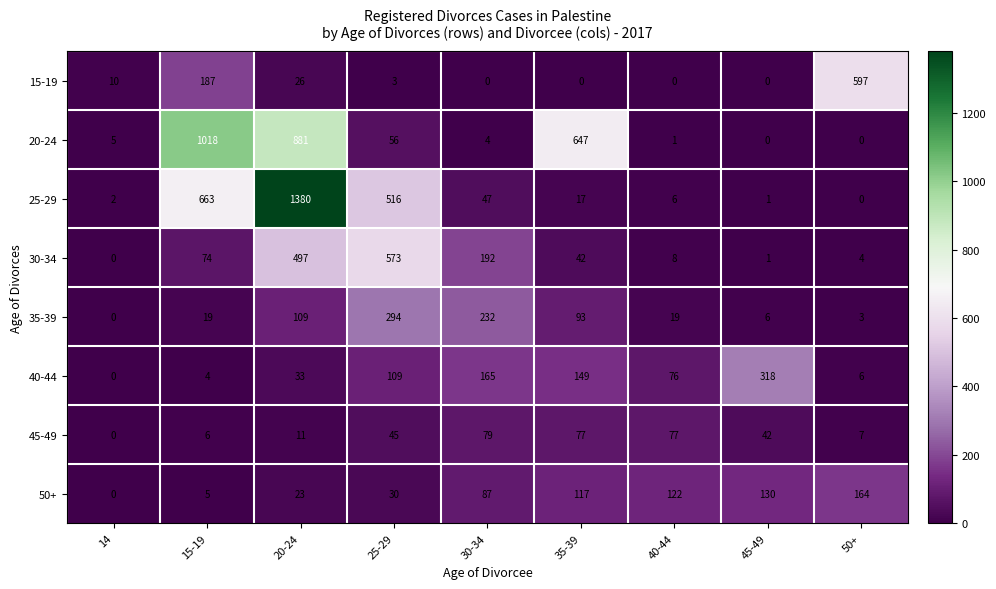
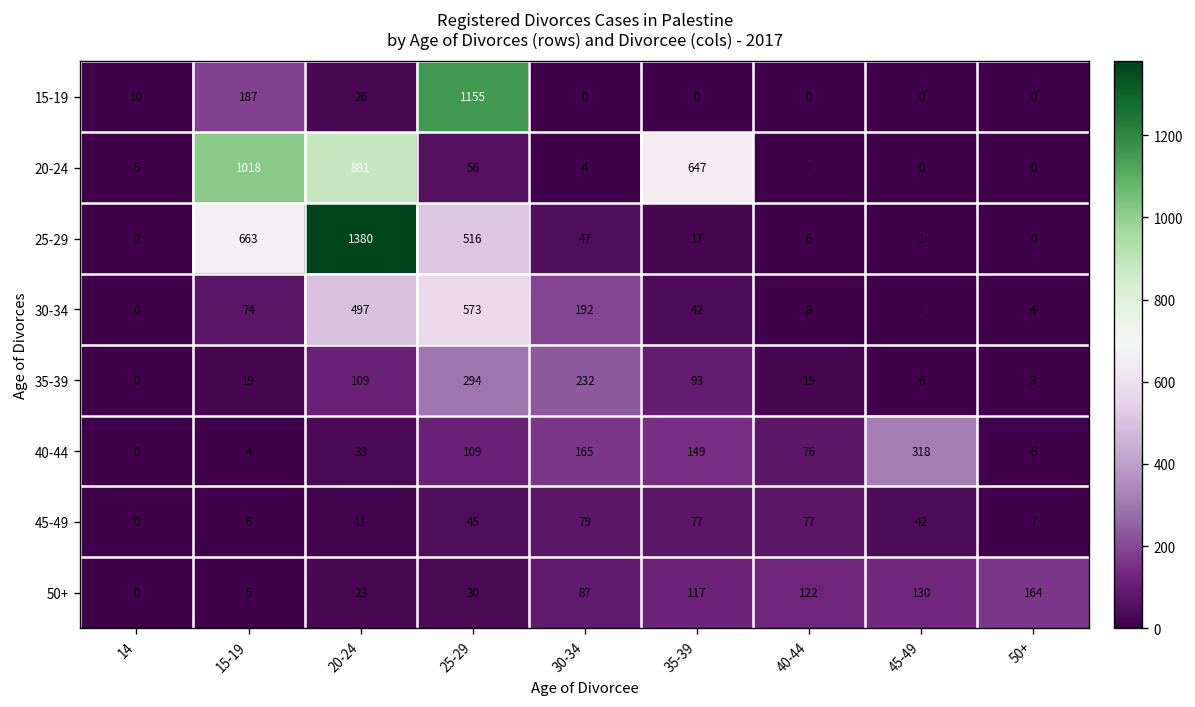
  {
    "15-19": {
      "14": 10,
      "15-19": 187,
      "20-24": 26,
-     "25-29": 3,
+     "25-29": 1155,
      "30-34": 0,
      "35-39": 0,
      "40-44": 0,
      "45-49": 0,
-     "50+": 597
+     "50+": 0
    },
    "20-24": {
      "14": 5,
      "15-19": 1018,
      "20-24": 881,
      "25-29": 56,
      "30-34": 4,
      "35-39": 647,
      "40-44": 1,
      "45-49": 0,
      "50+": 0
    },
    "25-29": {
      "14": 2,
      "15-19": 663,
      "20-24": 1380,
      "25-29": 516,
      "30-34": 47,
      "35-39": 17,
      "40-44": 6,
      "45-49": 1,
      "50+": 0
    },
    "30-34": {
      "14": 0,
      "15-19": 74,
      "20-24": 497,
      "25-29": 573,
      "30-34": 192,
      "35-39": 42,
      "40-44": 8,
      "45-49": 1,
      "50+": 4
    },
    "35-39": {
      "14": 0,
      "15-19": 19,
      "20-24": 109,
      "25-29": 294,
      "30-34": 232,
      "35-39": 93,
      "40-44": 19,
      "45-49": 6,
      "50+": 3
    },
    "40-44": {
      "14": 0,
      "15-19": 4,
      "20-24": 33,
      "25-29": 109,
      "30-34": 165,
      "35-39": 149,
      "40-44": 76,
      "45-49": 318,
      "50+": 6
    },
    "45-49": {
      "14": 0,
      "15-19": 6,
      "20-24": 11,
      "25-29": 45,
      "30-34": 79,
      "35-39": 77,
      "40-44": 77,
      "45-49": 42,
      "50+": 7
    },
    "50+": {
      "14": 0,
      "15-19": 5,
      "20-24": 23,
      "25-29": 30,
      "30-34": 87,
      "35-39": 117,
      "40-44": 122,
      "45-49": 130,
      "50+": 164
    }
  }
